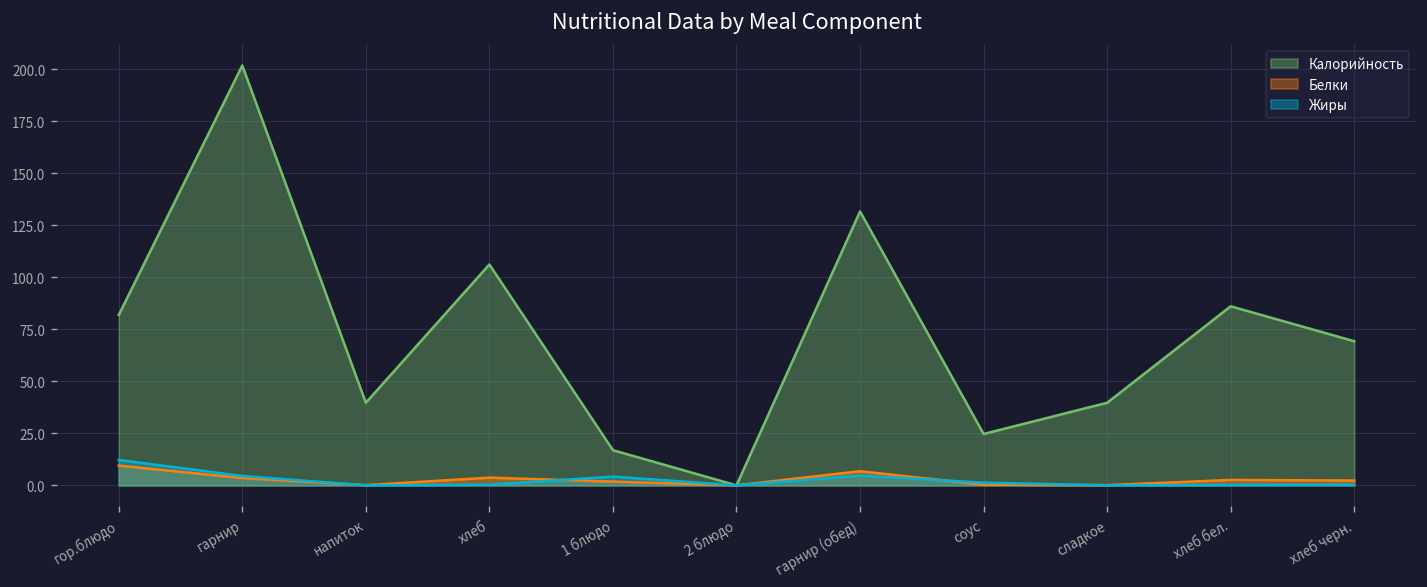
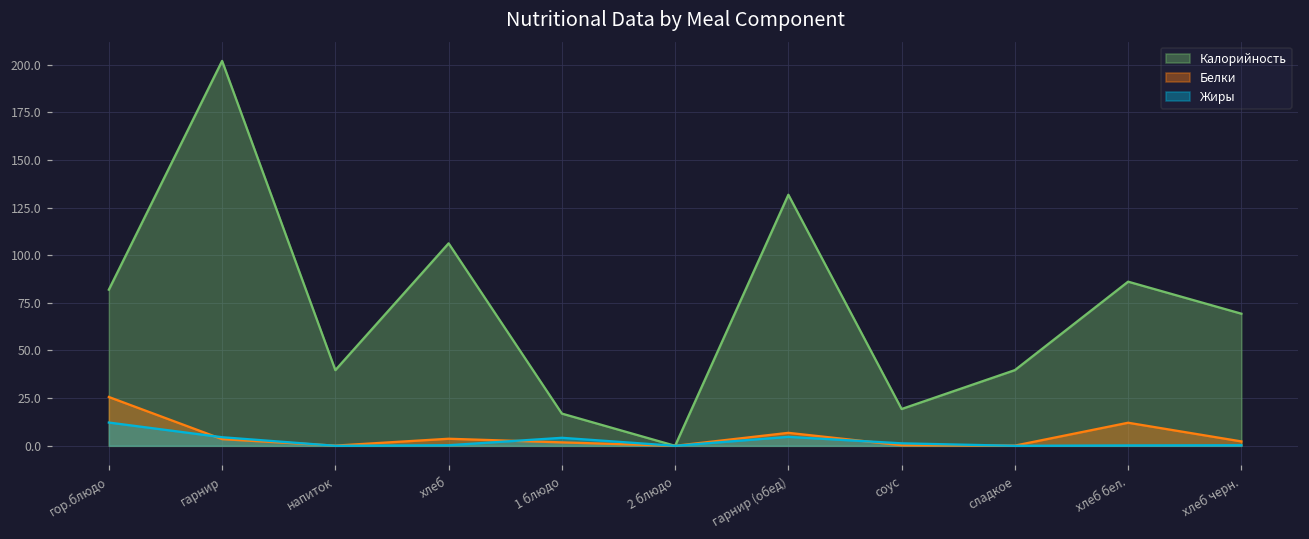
  {
    "Калорийность": {
      "гор.блюдо": 82,
      "гарнир": 202,
      "напиток": 40,
      "хлеб": 106,
      "1 блюдо": 17,
      "гарнир (обед)": 132,
-     "соус": 25,
+     "соус": 19,
      "сладкое": 40,
      "хлеб бел.": 86,
      "хлеб черн.": 69
    },
    "Белки": {
-     "гор.блюдо": 10,
+     "гор.блюдо": 26,
      "хлеб": 4,
      "1 блюдо": 2,
      "гарнир (обед)": 7,
-     "хлеб бел.": 3,
+     "хлеб бел.": 12,
      "хлеб черн.": 2
    },
    "Жиры": {
      "гор.блюдо": 12,
      "хлеб": 0,
      "1 блюдо": 4,
      "гарнир (обед)": 5,
      "хлеб бел.": 0,
      "хлеб черн.": 0
    }
  }
